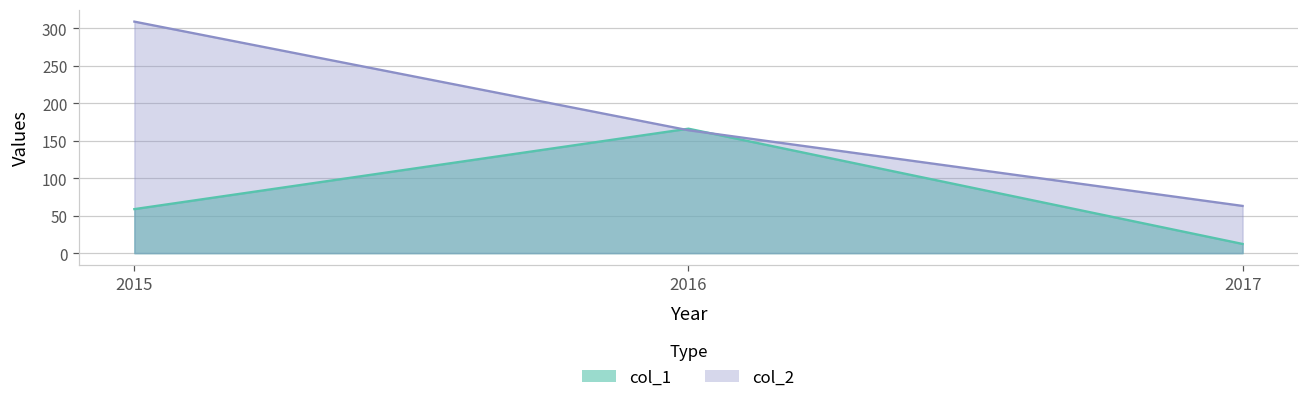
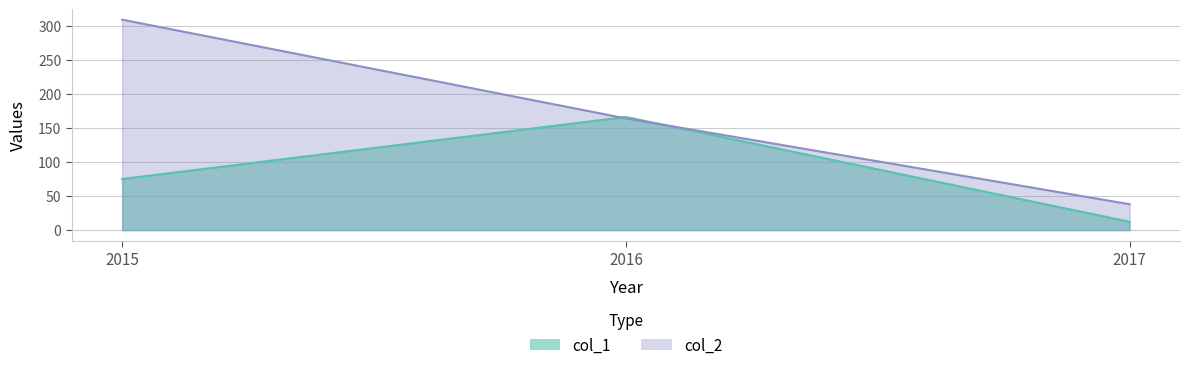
  {
    "col_1": {
-     "2015": 60,
+     "2015": 80,
      "2017": 10
    },
    "col_2": {
      "2015": 310,
-     "2017": 60
+     "2017": 40
    }
  }
